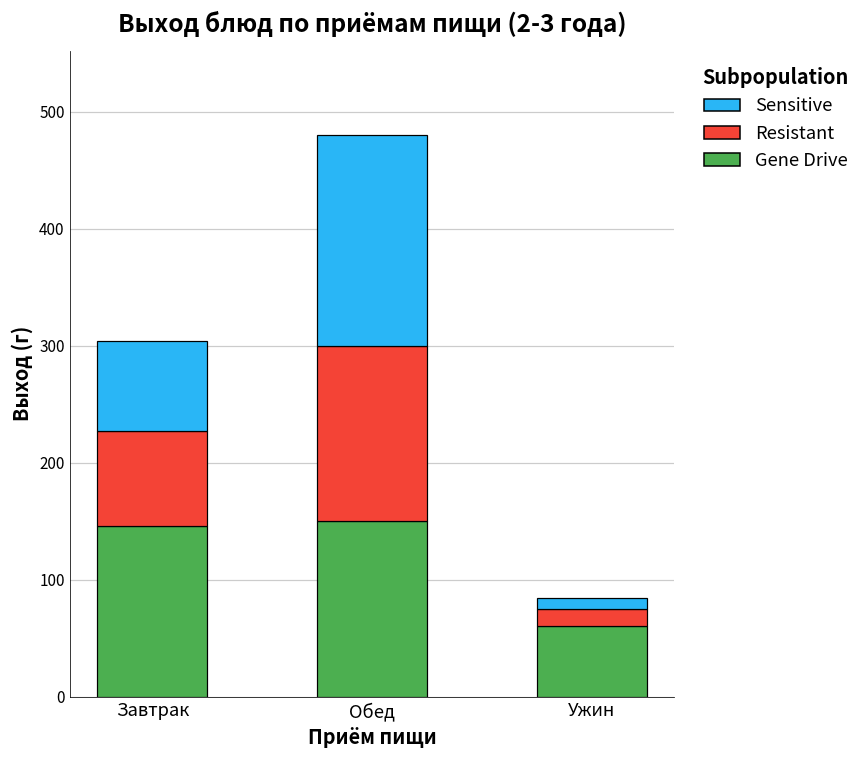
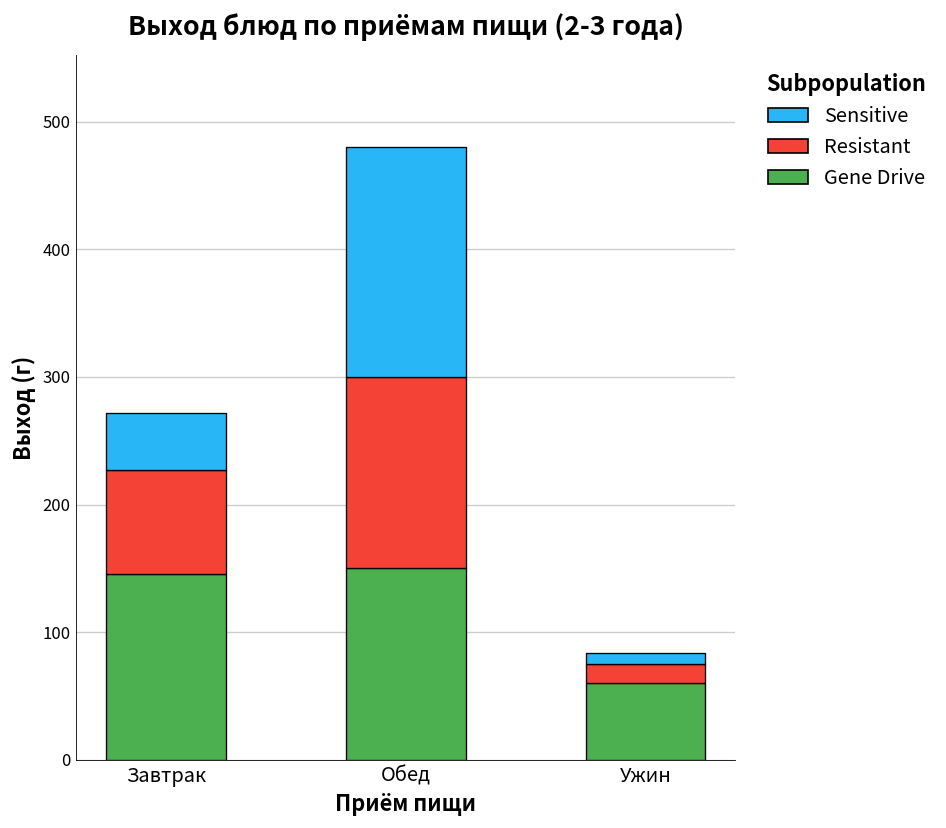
  {
    "Gene Drive": {
      "Завтрак": 146,
      "Обед": 150,
      "Ужин": 60
    },
    "Resistant": {
      "Завтрак": 81,
      "Обед": 150,
      "Ужин": 15
    },
    "Sensitive": {
-     "Завтрак": 77,
+     "Завтрак": 45,
      "Обед": 180,
      "Ужин": 9
    }
  }
